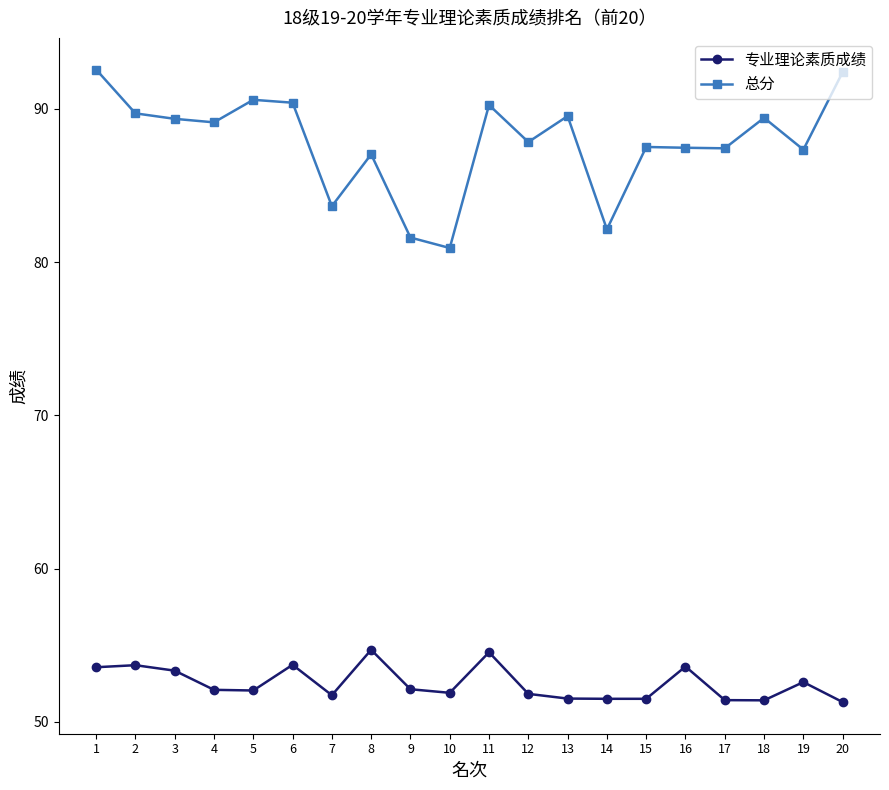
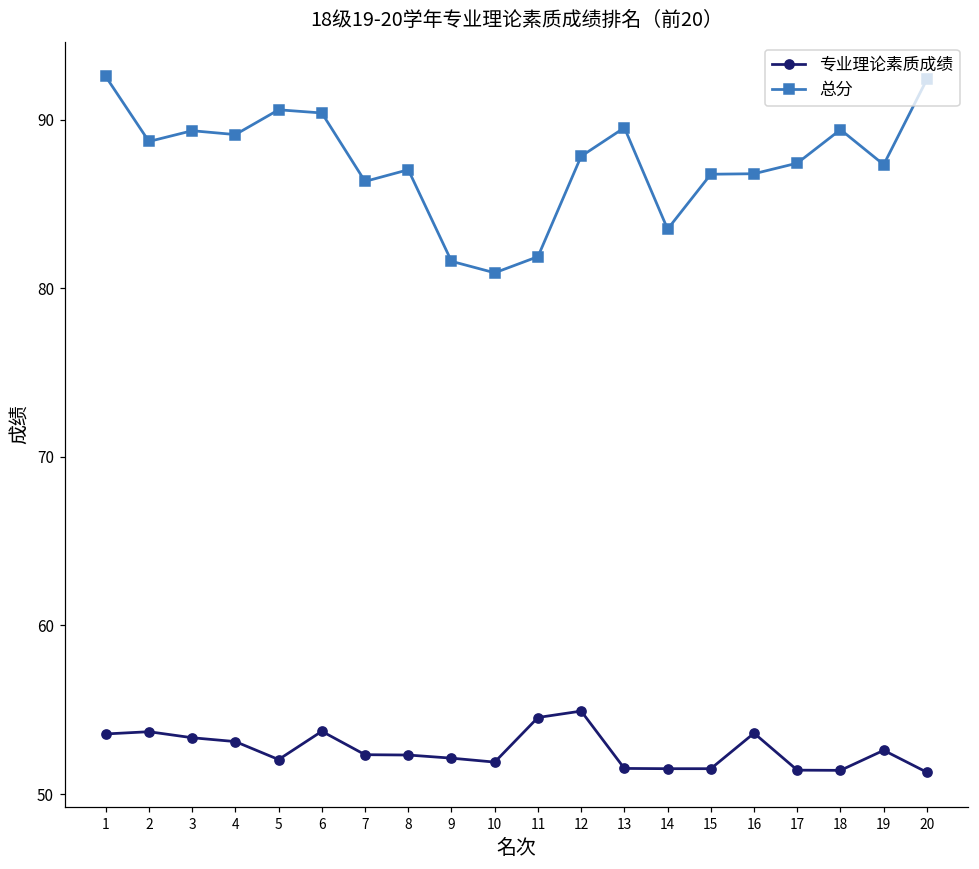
  {
    "专业理论素质成绩": {
      "1": 53.6,
      "2": 53.7,
      "3": 53.3,
-     "4": 52.1,
+     "4": 53.1,
      "5": 52.0,
      "6": 53.7,
-     "7": 51.7,
-     "8": 54.7,
+     "7": 52.3,
+     "8": 52.3,
      "9": 52.1,
      "10": 51.9,
      "11": 54.5,
-     "12": 51.8,
+     "12": 54.9,
      "13": 51.5,
      "14": 51.5,
      "15": 51.5,
      "16": 53.6,
      "17": 51.4,
      "18": 51.4,
      "19": 52.6,
      "20": 51.3
    },
    "总分": {
      "1": 92.6,
-     "2": 89.7,
+     "2": 88.7,
      "3": 89.3,
      "4": 89.1,
      "5": 90.6,
      "6": 90.4,
-     "7": 83.6,
+     "7": 86.3,
      "8": 87.0,
      "9": 81.6,
      "10": 80.9,
-     "11": 90.2,
+     "11": 81.9,
      "12": 87.8,
      "13": 89.5,
-     "14": 82.1,
-     "15": 87.5,
-     "16": 87.5,
+     "14": 83.5,
+     "15": 86.8,
+     "16": 86.8,
      "17": 87.4,
      "18": 89.4,
      "19": 87.3
    }
  }
